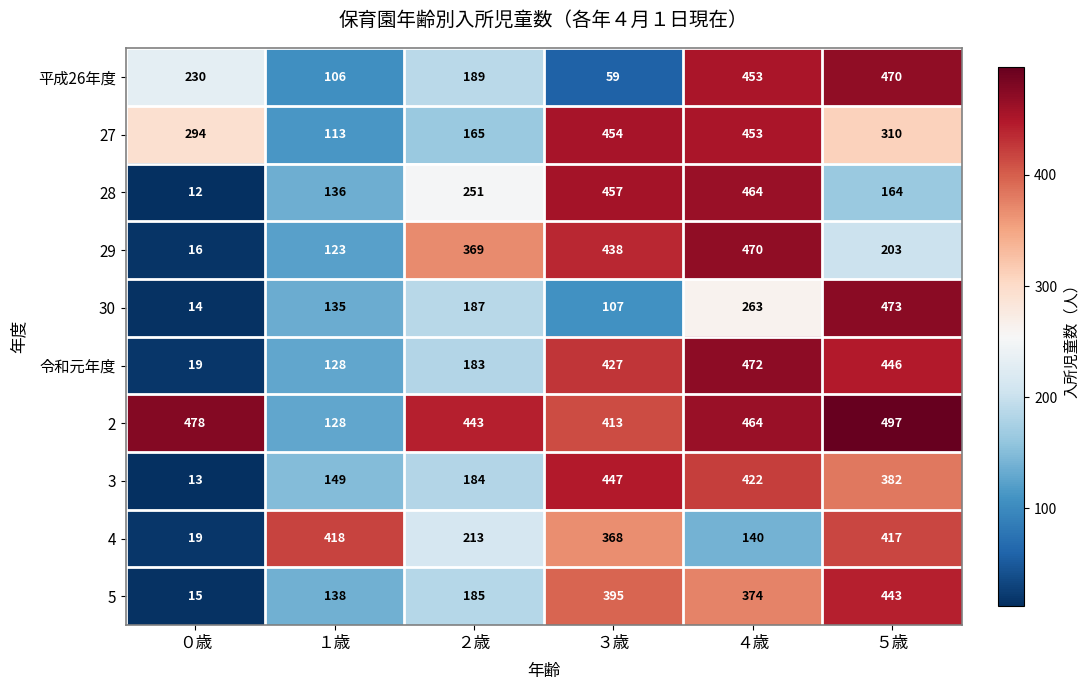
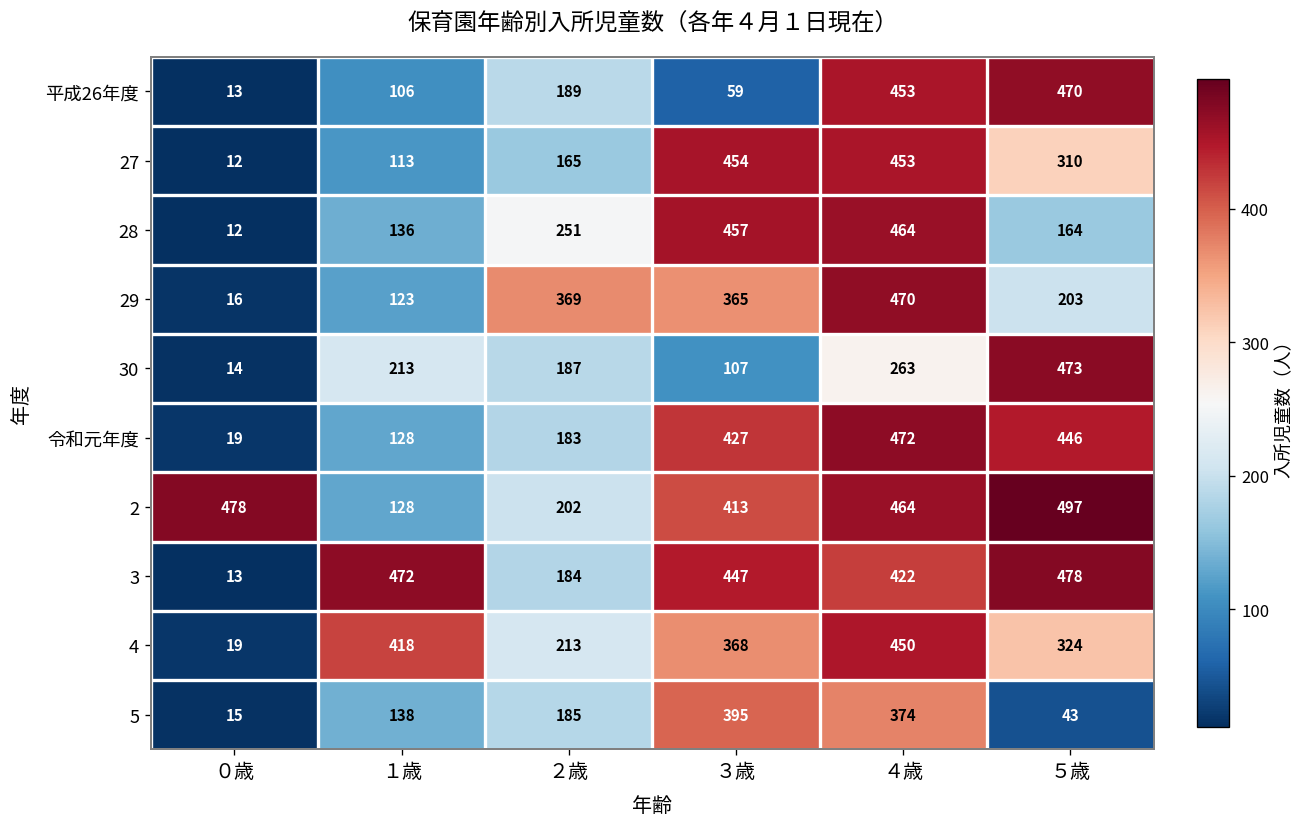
  {
    "平成26年度": {
-     "０歳": 230,
+     "０歳": 13,
      "１歳": 106,
      "２歳": 189,
      "３歳": 59,
      "４歳": 453,
      "５歳": 470
    },
    "27": {
-     "０歳": 294,
+     "０歳": 12,
      "１歳": 113,
      "２歳": 165,
      "３歳": 454,
      "４歳": 453,
      "５歳": 310
    },
    "28": {
      "０歳": 12,
      "１歳": 136,
      "２歳": 251,
      "３歳": 457,
      "４歳": 464,
      "５歳": 164
    },
    "29": {
      "０歳": 16,
      "１歳": 123,
      "２歳": 369,
-     "３歳": 438,
+     "３歳": 365,
      "４歳": 470,
      "５歳": 203
    },
    "30": {
      "０歳": 14,
-     "１歳": 135,
+     "１歳": 213,
      "２歳": 187,
      "３歳": 107,
      "４歳": 263,
      "５歳": 473
    },
    "令和元年度": {
      "０歳": 19,
      "１歳": 128,
      "２歳": 183,
      "３歳": 427,
      "４歳": 472,
      "５歳": 446
    },
    "2": {
      "０歳": 478,
      "１歳": 128,
-     "２歳": 443,
+     "２歳": 202,
      "３歳": 413,
      "４歳": 464,
      "５歳": 497
    },
    "3": {
      "０歳": 13,
-     "１歳": 149,
+     "１歳": 472,
      "２歳": 184,
      "３歳": 447,
      "４歳": 422,
-     "５歳": 382
+     "５歳": 478
    },
    "4": {
      "０歳": 19,
      "１歳": 418,
      "２歳": 213,
      "３歳": 368,
-     "４歳": 140,
-     "５歳": 417
+     "４歳": 450,
+     "５歳": 324
    },
    "5": {
      "０歳": 15,
      "１歳": 138,
      "２歳": 185,
      "３歳": 395,
      "４歳": 374,
-     "５歳": 443
+     "５歳": 43
    }
  }
